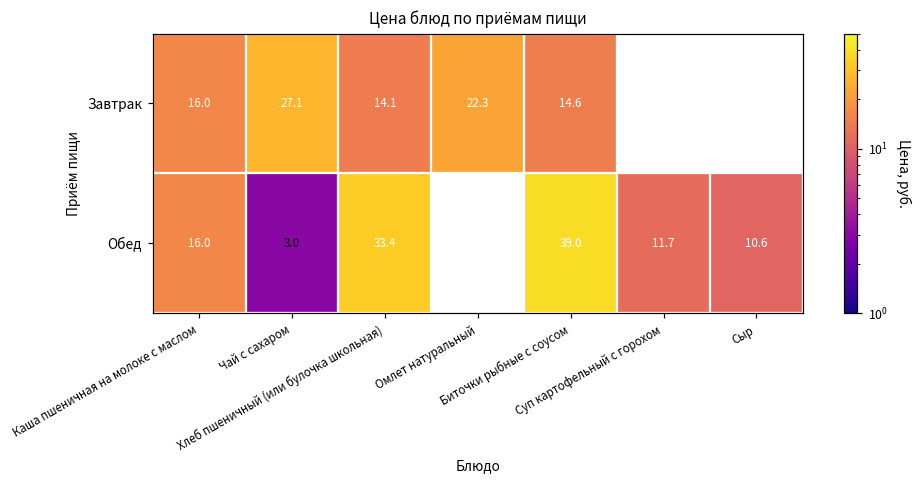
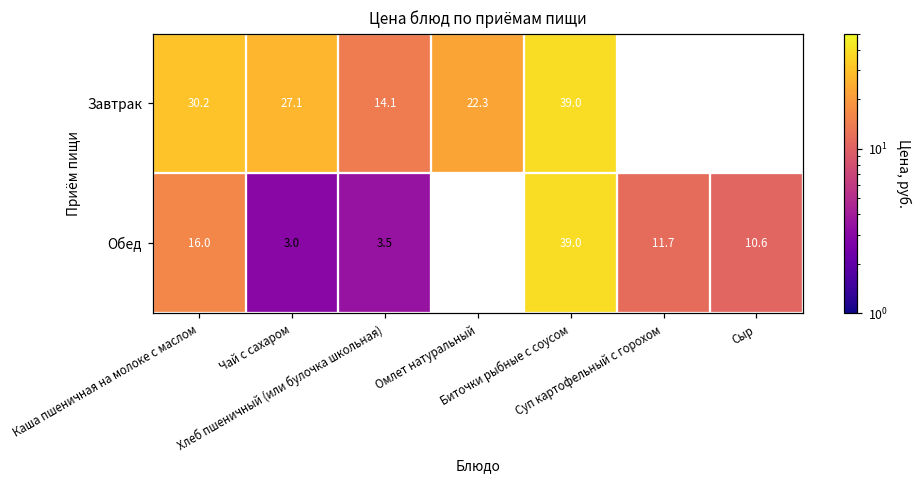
  {
    "Завтрак": {
-     "Каша пшеничная на молоке с маслом": 16.0,
+     "Каша пшеничная на молоке с маслом": 30.2,
      "Чай с сахаром": 27.1,
      "Хлеб пшеничный (или булочка школьная)": 14.1,
      "Омлет натуральный": 22.3,
-     "Биточки рыбные с соусом": 14.6
+     "Биточки рыбные с соусом": 39.0
    },
    "Обед": {
      "Каша пшеничная на молоке с маслом": 16.0,
      "Чай с сахаром": 3.0,
-     "Хлеб пшеничный (или булочка школьная)": 33.4,
+     "Хлеб пшеничный (или булочка школьная)": 3.5,
      "Биточки рыбные с соусом": 39.0,
      "Суп картофельный с горохом": 11.7,
      "Сыр": 10.6
    }
  }
